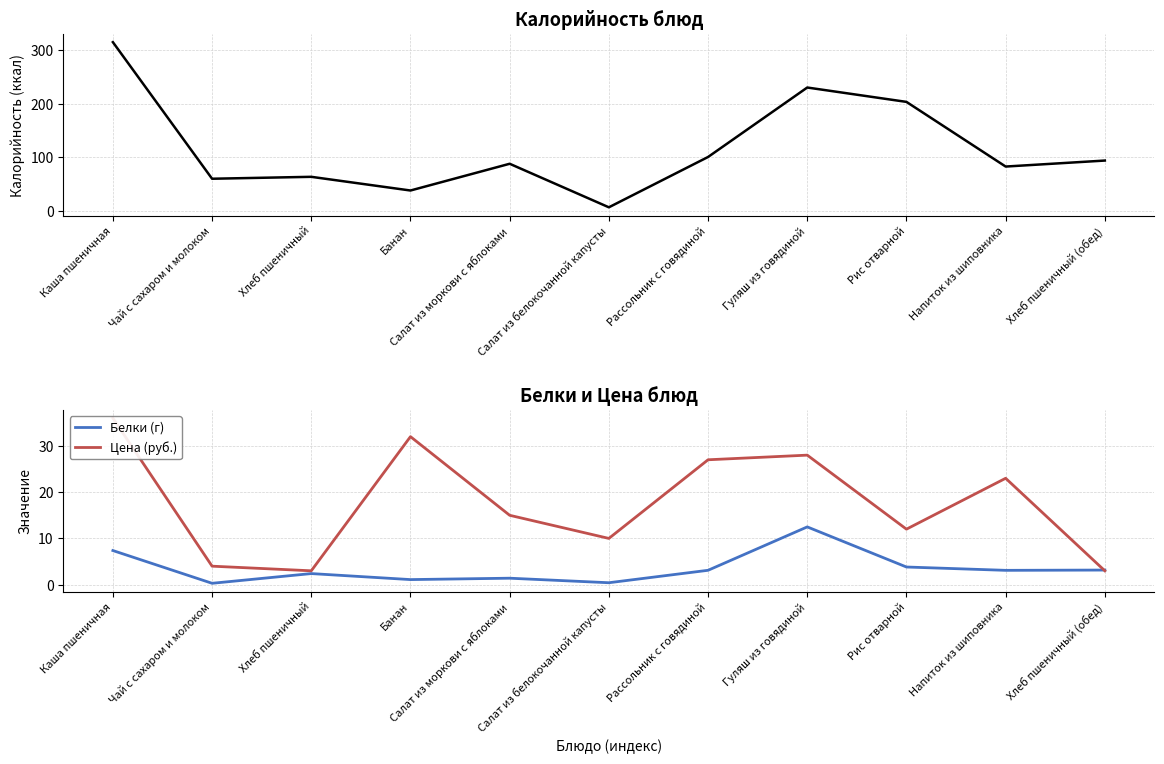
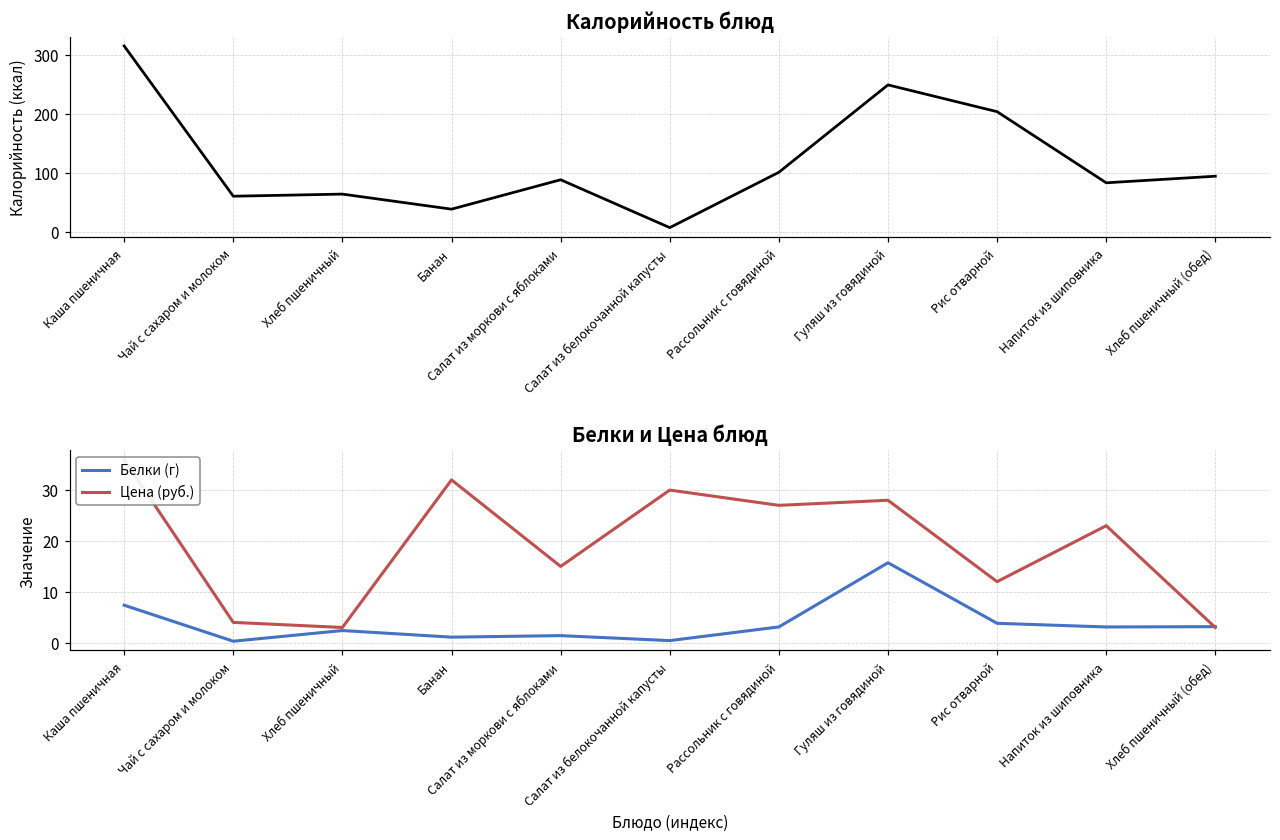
  {
    "Калорийность блюд": {
      "Каша пшеничная": 320,
      "Чай с сахаром и молоком": 60,
      "Хлеб пшеничный": 60,
      "Банан": 40,
      "Салат из моркови с яблоками": 90,
      "Салат из белокочанной капусты": 10,
      "Рассольник с говядиной": 100,
-     "Гуляш из говядиной": 230,
+     "Гуляш из говядиной": 250,
      "Рис отварной": 200,
      "Напиток из шиповника": 80,
      "Хлеб пшеничный (обед)": 90
    },
    "Белки и Цена блюд": {
      "Белки (г)": {
        "Каша пшеничная": 7,
        "Чай с сахаром и молоком": 0,
        "Хлеб пшеничный": 2,
        "Банан": 1,
        "Салат из моркови с яблоками": 1,
        "Салат из белокочанной капусты": 0,
        "Рассольник с говядиной": 3,
-       "Гуляш из говядиной": 12,
+       "Гуляш из говядиной": 16,
        "Рис отварной": 4,
        "Напиток из шиповника": 3
      },
      "Цена (руб.)": {
        "Чай с сахаром и молоком": 4,
        "Хлеб пшеничный": 3,
        "Банан": 32,
        "Салат из моркови с яблоками": 15,
-       "Салат из белокочанной капусты": 10,
+       "Салат из белокочанной капусты": 30,
        "Рассольник с говядиной": 27,
        "Гуляш из говядиной": 28,
        "Рис отварной": 12,
        "Напиток из шиповника": 23
      }
    }
  }
